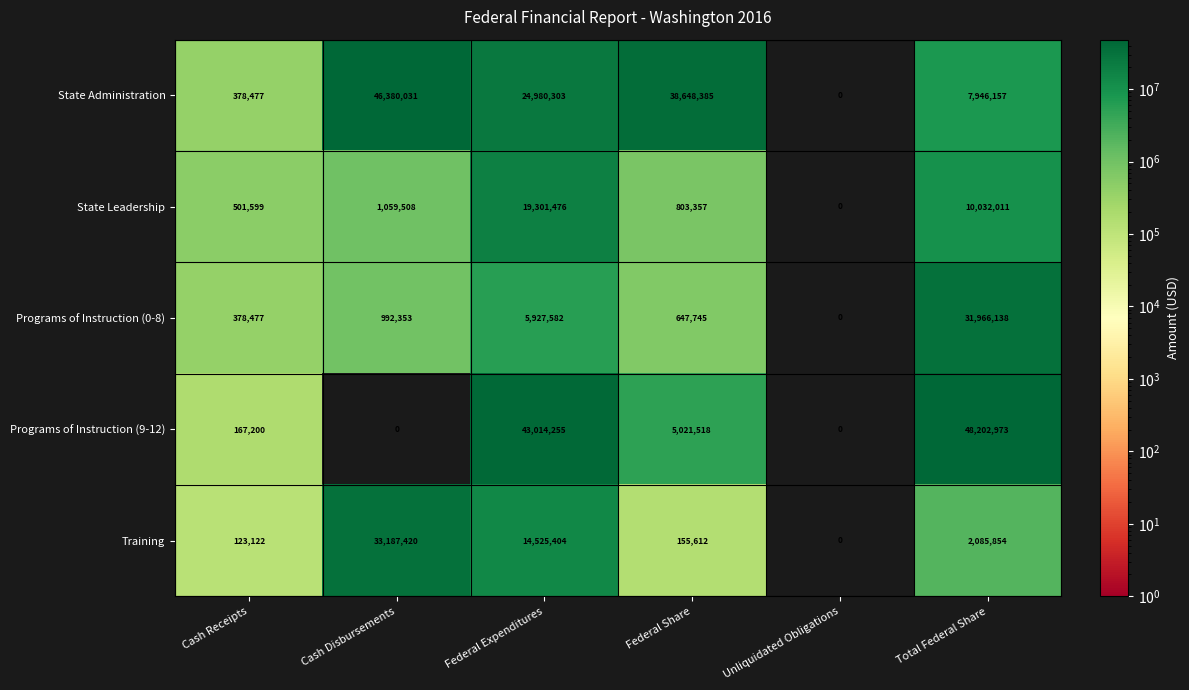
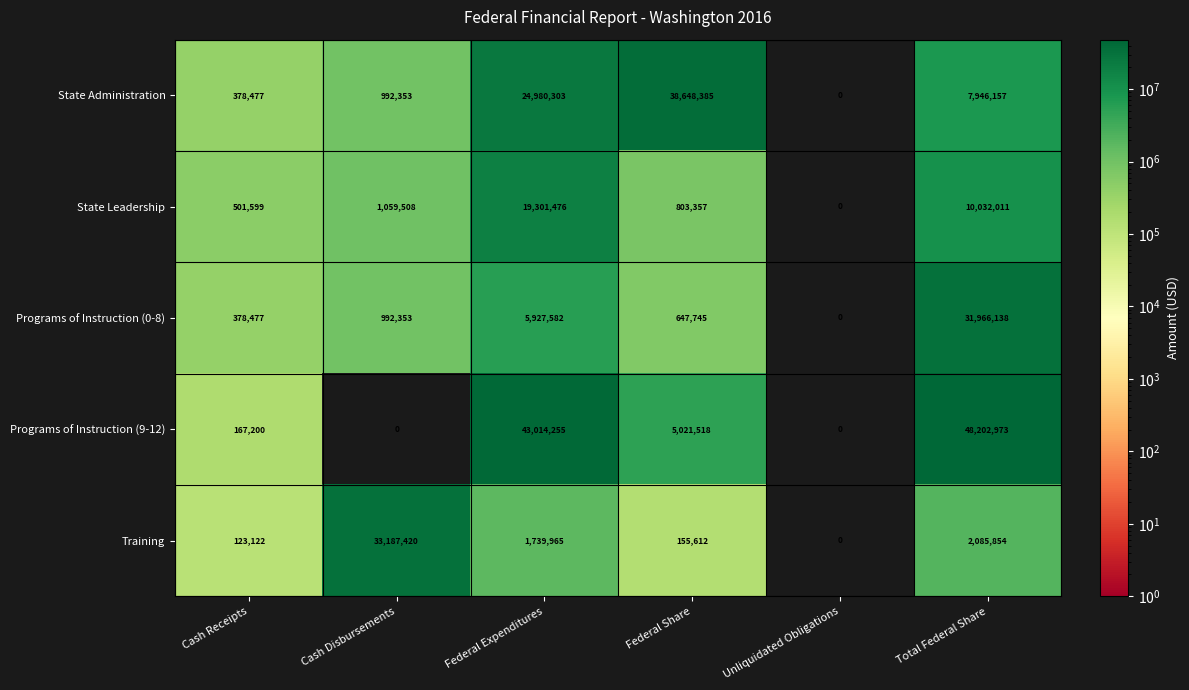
  {
    "State Administration": {
      "Cash Receipts": "378,477",
-     "Cash Disbursements": "46,380,031",
+     "Cash Disbursements": "992,353",
      "Federal Expenditures": "24,980,303",
      "Federal Share": "38,648,385",
      "Total Federal Share": "7,946,157"
    },
    "State Leadership": {
      "Cash Receipts": "501,599",
      "Cash Disbursements": "1,059,508",
      "Federal Expenditures": "19,301,476",
      "Federal Share": "803,357",
      "Total Federal Share": "10,032,011"
    },
    "Programs of Instruction (0-8)": {
      "Cash Receipts": "378,477",
      "Cash Disbursements": "992,353",
      "Federal Expenditures": "5,927,582",
      "Federal Share": "647,745",
      "Total Federal Share": "31,966,138"
    },
    "Programs of Instruction (9-12)": {
      "Cash Receipts": "167,200",
      "Federal Expenditures": "43,014,255",
      "Federal Share": "5,021,518",
      "Total Federal Share": "48,202,973"
    },
    "Training": {
      "Cash Receipts": "123,122",
      "Cash Disbursements": "33,187,420",
-     "Federal Expenditures": "14,525,404",
+     "Federal Expenditures": "1,739,965",
      "Federal Share": "155,612",
      "Total Federal Share": "2,085,854"
    }
  }
